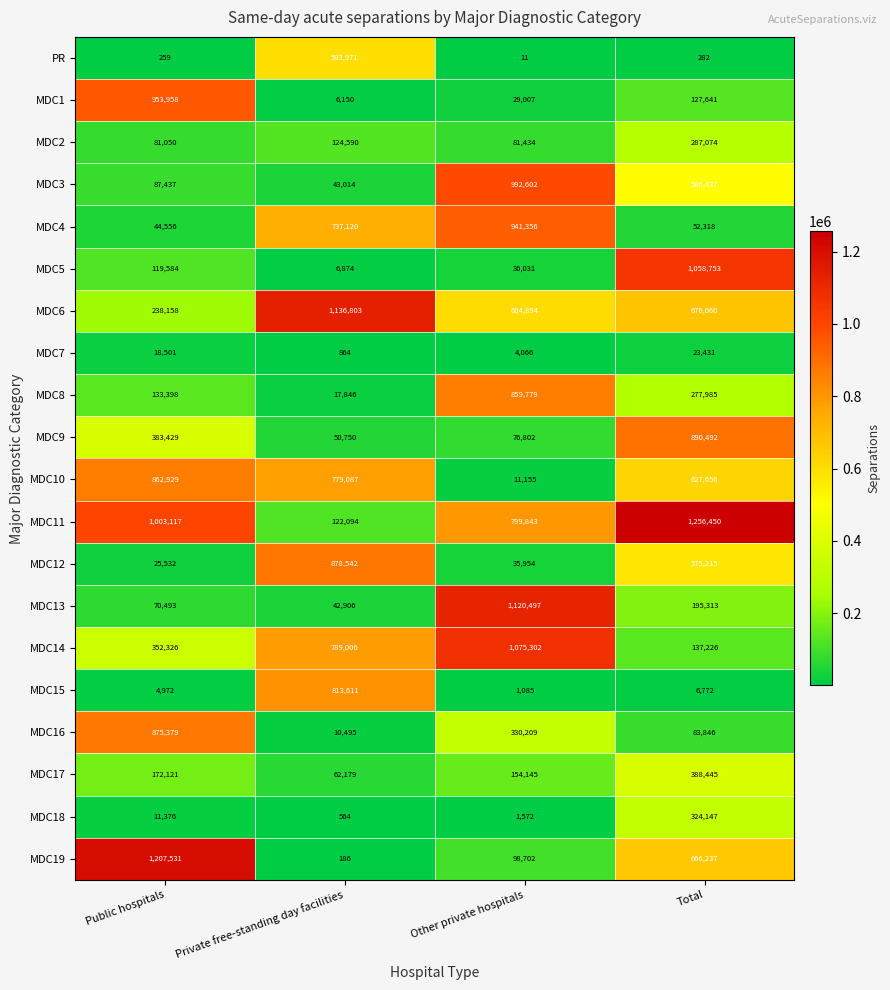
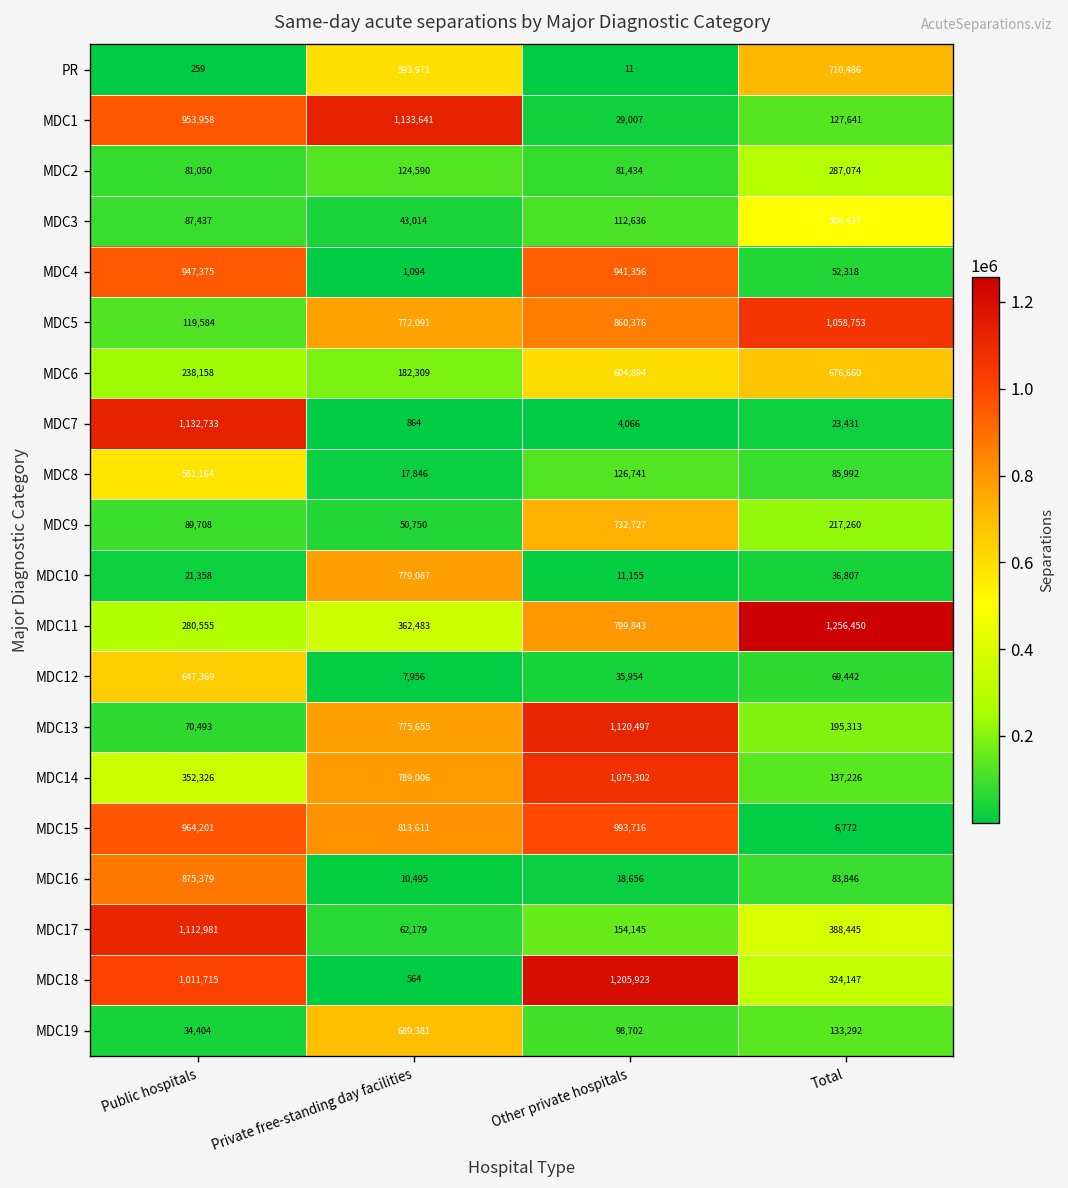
  {
    "PR": {
      "Public hospitals": "259",
      "Private free-standing day facilities": "593,971",
      "Other private hospitals": "11",
-     "Total": "282"
+     "Total": "710,486"
    },
    "MDC1": {
      "Public hospitals": "953,958",
-     "Private free-standing day facilities": "6,150",
+     "Private free-standing day facilities": "1,133,641",
      "Other private hospitals": "29,007",
      "Total": "127,641"
    },
    "MDC2": {
      "Public hospitals": "81,050",
      "Private free-standing day facilities": "124,590",
      "Other private hospitals": "81,434",
      "Total": "287,074"
    },
    "MDC3": {
      "Public hospitals": "87,437",
      "Private free-standing day facilities": "43,014",
-     "Other private hospitals": "992,602",
+     "Other private hospitals": "112,636",
      "Total": "506,437"
    },
    "MDC4": {
-     "Public hospitals": "44,556",
-     "Private free-standing day facilities": "737,120",
+     "Public hospitals": "947,375",
+     "Private free-standing day facilities": "1,094",
      "Other private hospitals": "941,356",
      "Total": "52,318"
    },
    "MDC5": {
      "Public hospitals": "119,584",
-     "Private free-standing day facilities": "6,874",
-     "Other private hospitals": "36,031",
+     "Private free-standing day facilities": "772,091",
+     "Other private hospitals": "860,376",
      "Total": "1,058,753"
    },
    "MDC6": {
      "Public hospitals": "238,158",
-     "Private free-standing day facilities": "1,136,803",
+     "Private free-standing day facilities": "182,309",
      "Other private hospitals": "604,894",
      "Total": "676,660"
    },
    "MDC7": {
-     "Public hospitals": "18,501",
+     "Public hospitals": "1,132,733",
      "Private free-standing day facilities": "864",
      "Other private hospitals": "4,066",
      "Total": "23,431"
    },
    "MDC8": {
-     "Public hospitals": "133,398",
+     "Public hospitals": "581,164",
      "Private free-standing day facilities": "17,846",
-     "Other private hospitals": "859,779",
-     "Total": "277,985"
+     "Other private hospitals": "126,741",
+     "Total": "85,992"
    },
    "MDC9": {
-     "Public hospitals": "383,429",
+     "Public hospitals": "89,708",
      "Private free-standing day facilities": "50,750",
-     "Other private hospitals": "76,802",
-     "Total": "890,492"
+     "Other private hospitals": "732,727",
+     "Total": "217,260"
    },
    "MDC10": {
-     "Public hospitals": "862,929",
+     "Public hospitals": "21,358",
      "Private free-standing day facilities": "779,087",
      "Other private hospitals": "11,155",
-     "Total": "627,656"
+     "Total": "36,807"
    },
    "MDC11": {
-     "Public hospitals": "1,003,117",
-     "Private free-standing day facilities": "122,094",
+     "Public hospitals": "280,555",
+     "Private free-standing day facilities": "362,483",
      "Other private hospitals": "799,843",
      "Total": "1,256,450"
    },
    "MDC12": {
-     "Public hospitals": "25,532",
-     "Private free-standing day facilities": "878,542",
+     "Public hospitals": "647,369",
+     "Private free-standing day facilities": "7,956",
      "Other private hospitals": "35,954",
-     "Total": "575,215"
+     "Total": "69,442"
    },
    "MDC13": {
      "Public hospitals": "70,493",
-     "Private free-standing day facilities": "42,906",
+     "Private free-standing day facilities": "775,655",
      "Other private hospitals": "1,120,497",
      "Total": "195,313"
    },
    "MDC14": {
      "Public hospitals": "352,326",
      "Private free-standing day facilities": "789,006",
      "Other private hospitals": "1,075,302",
      "Total": "137,226"
    },
    "MDC15": {
-     "Public hospitals": "4,972",
+     "Public hospitals": "964,201",
      "Private free-standing day facilities": "813,611",
-     "Other private hospitals": "1,085",
+     "Other private hospitals": "993,716",
      "Total": "6,772"
    },
    "MDC16": {
      "Public hospitals": "875,379",
      "Private free-standing day facilities": "10,495",
-     "Other private hospitals": "330,209",
+     "Other private hospitals": "18,656",
      "Total": "83,846"
    },
    "MDC17": {
-     "Public hospitals": "172,121",
+     "Public hospitals": "1,112,981",
      "Private free-standing day facilities": "62,179",
      "Other private hospitals": "154,145",
      "Total": "388,445"
    },
    "MDC18": {
-     "Public hospitals": "11,376",
+     "Public hospitals": "1,011,715",
      "Private free-standing day facilities": "564",
-     "Other private hospitals": "1,572",
+     "Other private hospitals": "1,205,923",
      "Total": "324,147"
    },
    "MDC19": {
-     "Public hospitals": "1,207,531",
-     "Private free-standing day facilities": "186",
+     "Public hospitals": "34,404",
+     "Private free-standing day facilities": "689,381",
      "Other private hospitals": "98,702",
-     "Total": "666,237"
+     "Total": "133,292"
    }
  }
